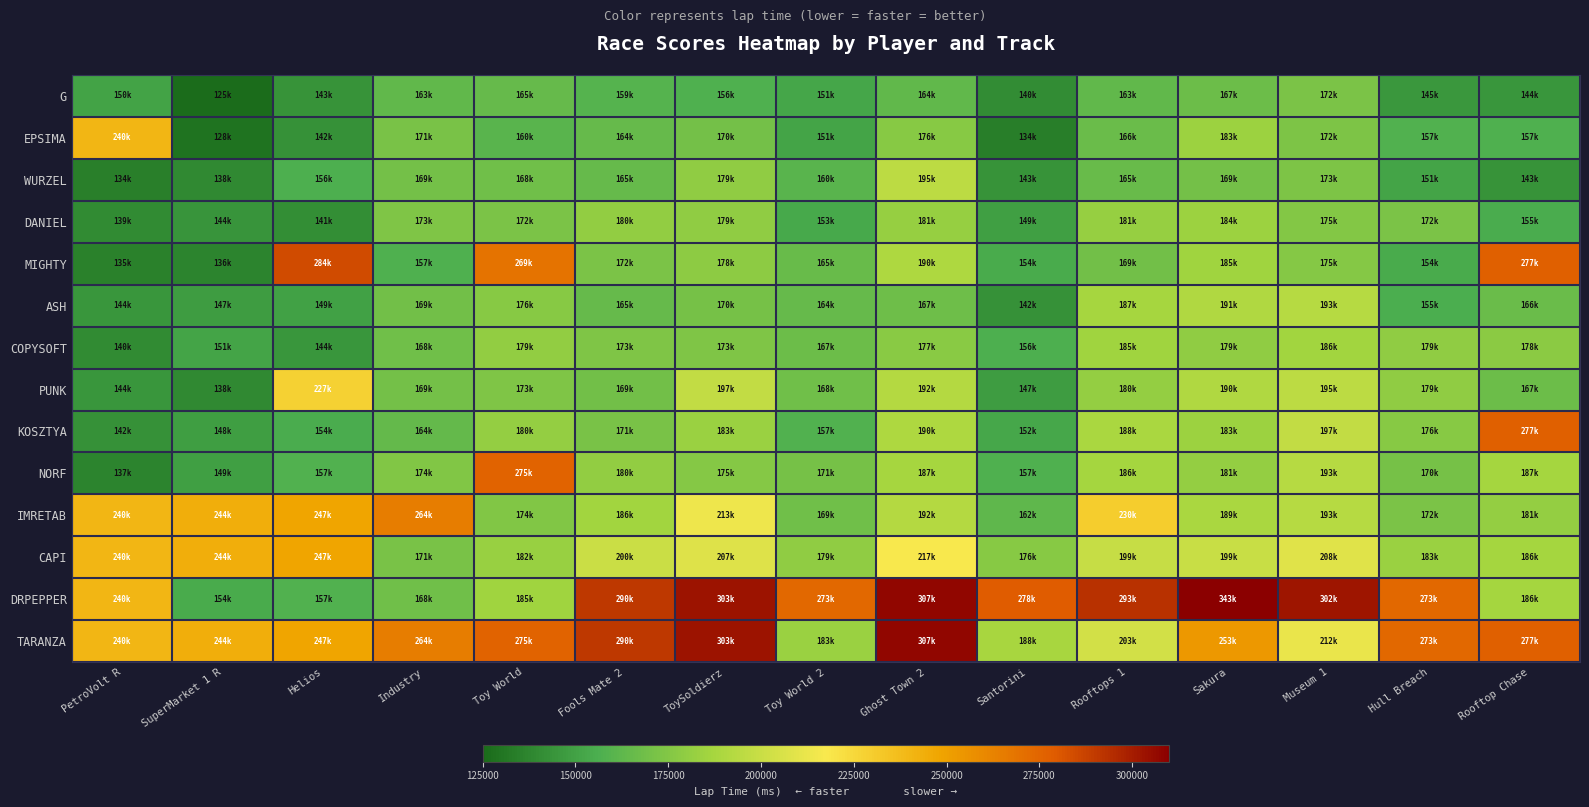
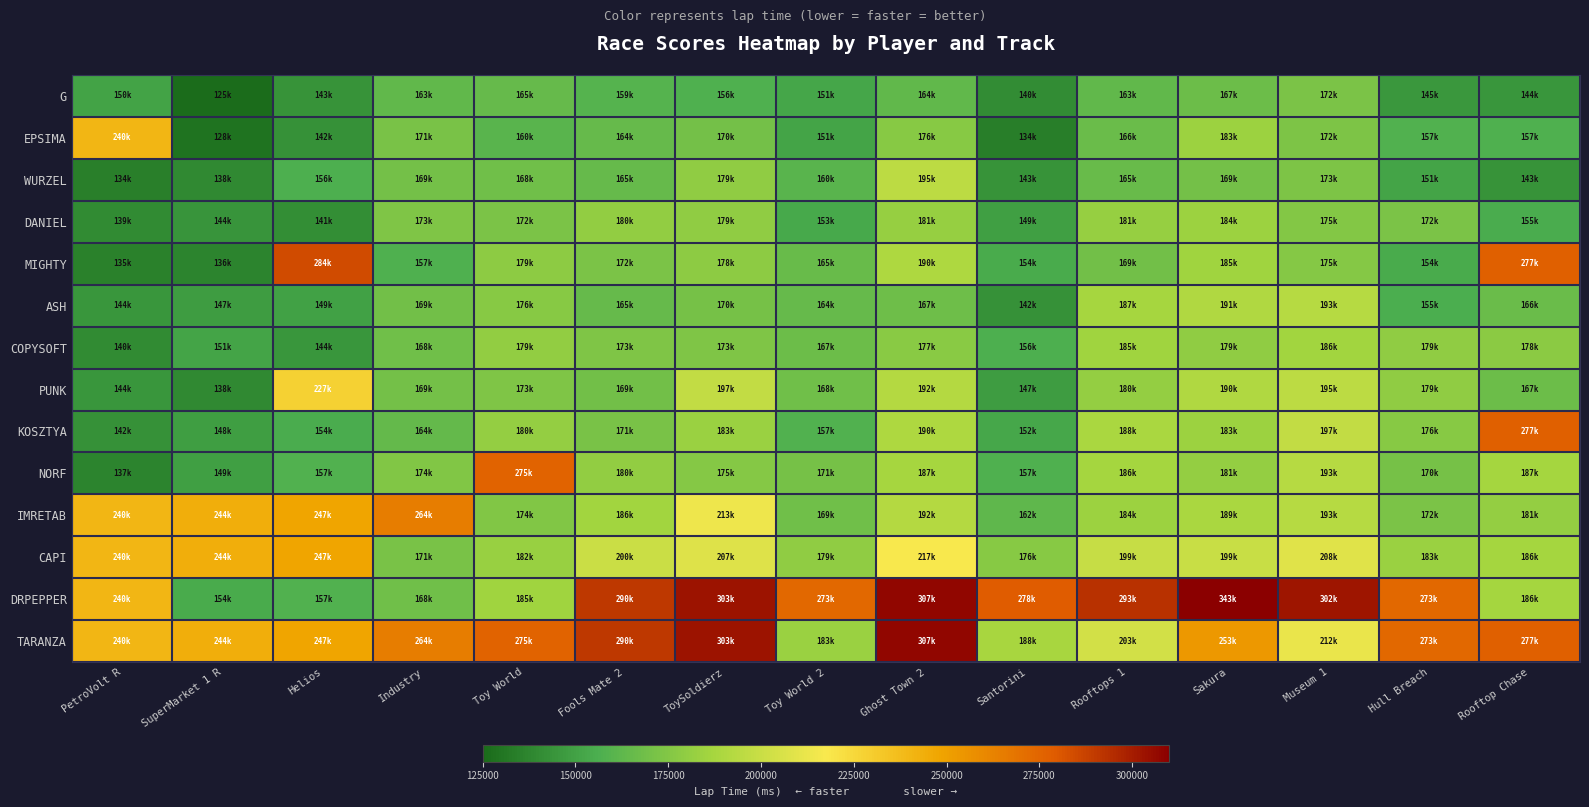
  {
    "MIGHTY": {
      "PetroVolt R": "135k",
      "SuperMarket 1 R": "136k",
      "Helios": "284k",
      "Industry": "157k",
-     "Toy World": "269k",
+     "Toy World": "179k",
      "Fools Mate 2": "172k",
      "ToySoldierz": "178k",
      "Toy World 2": "165k",
      "Ghost Town 2": "190k",
      "Santorini": "154k",
      "Rooftops 1": "169k",
      "Sakura": "185k",
      "Museum 1": "175k",
      "Hull Breach": "154k",
      "Rooftop Chase": "277k"
    },
    "IMRETAB": {
      "PetroVolt R": "240k",
      "SuperMarket 1 R": "244k",
      "Helios": "247k",
      "Industry": "264k",
      "Toy World": "174k",
      "Fools Mate 2": "186k",
      "ToySoldierz": "213k",
      "Toy World 2": "169k",
      "Ghost Town 2": "192k",
      "Santorini": "162k",
-     "Rooftops 1": "230k",
+     "Rooftops 1": "184k",
      "Sakura": "189k",
      "Museum 1": "193k",
      "Hull Breach": "172k",
      "Rooftop Chase": "181k"
    }
  }
